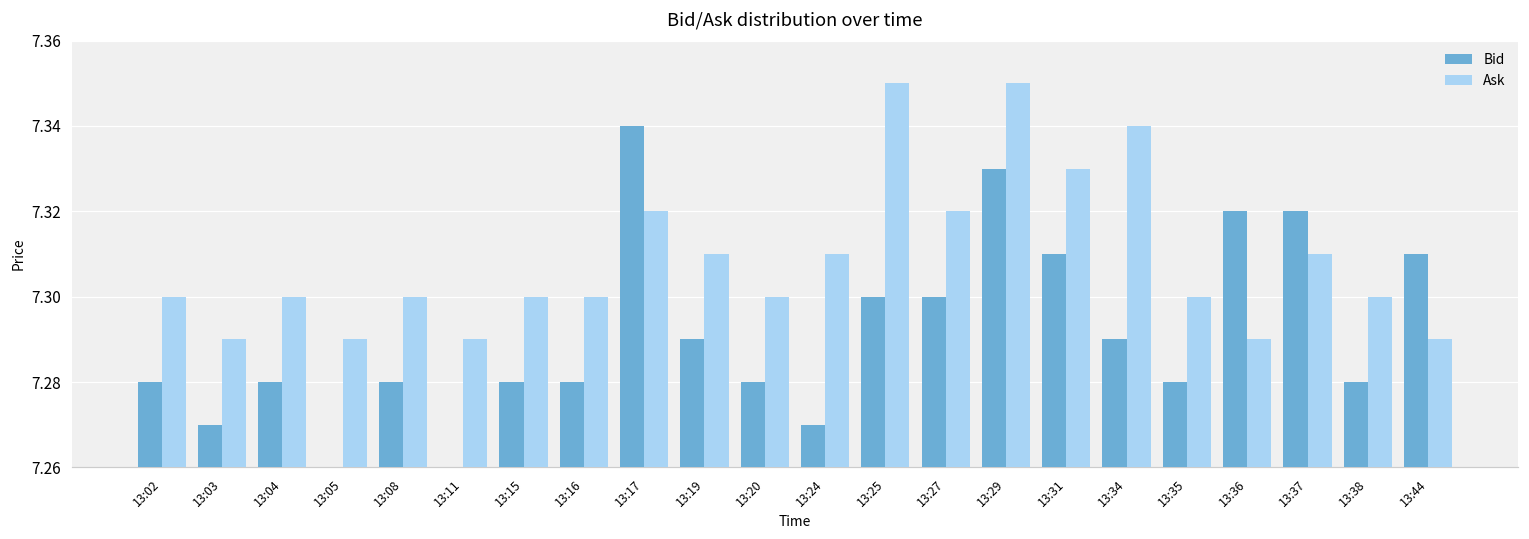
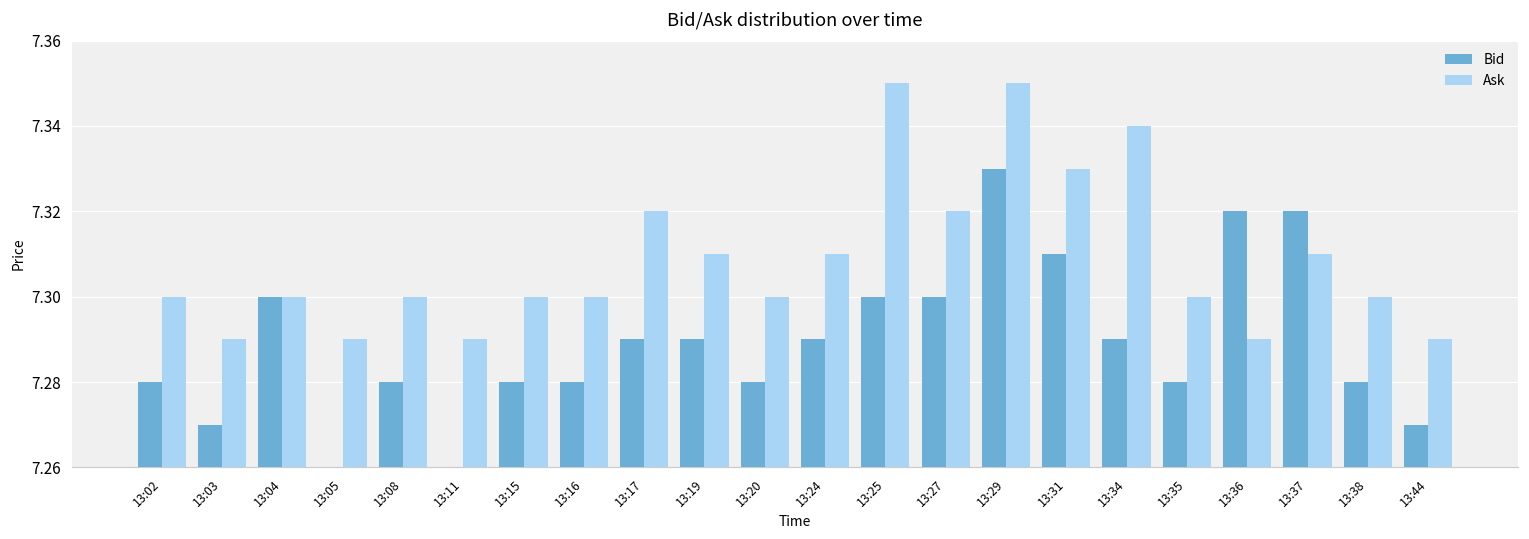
  {
    "Bid": {
      "13:02": 7.28,
      "13:03": 7.27,
-     "13:04": 7.28,
+     "13:04": 7.30,
      "13:05": 7.26,
      "13:08": 7.28,
      "13:11": 7.26,
      "13:15": 7.28,
      "13:16": 7.28,
-     "13:17": 7.34,
+     "13:17": 7.29,
      "13:19": 7.29,
      "13:20": 7.28,
-     "13:24": 7.27,
+     "13:24": 7.29,
      "13:25": 7.30,
      "13:27": 7.30,
      "13:29": 7.33,
      "13:31": 7.31,
      "13:34": 7.29,
      "13:35": 7.28,
      "13:36": 7.32,
      "13:37": 7.32,
      "13:38": 7.28,
-     "13:44": 7.31
+     "13:44": 7.27
    },
    "Ask": {
      "13:02": 7.30,
      "13:03": 7.29,
      "13:04": 7.30,
      "13:05": 7.29,
      "13:08": 7.30,
      "13:11": 7.29,
      "13:15": 7.30,
      "13:16": 7.30,
      "13:17": 7.32,
      "13:19": 7.31,
      "13:20": 7.30,
      "13:24": 7.31,
      "13:25": 7.35,
      "13:27": 7.32,
      "13:29": 7.35,
      "13:31": 7.33,
      "13:34": 7.34,
      "13:35": 7.30,
      "13:36": 7.29,
      "13:37": 7.31,
      "13:38": 7.30,
      "13:44": 7.29
    }
  }
